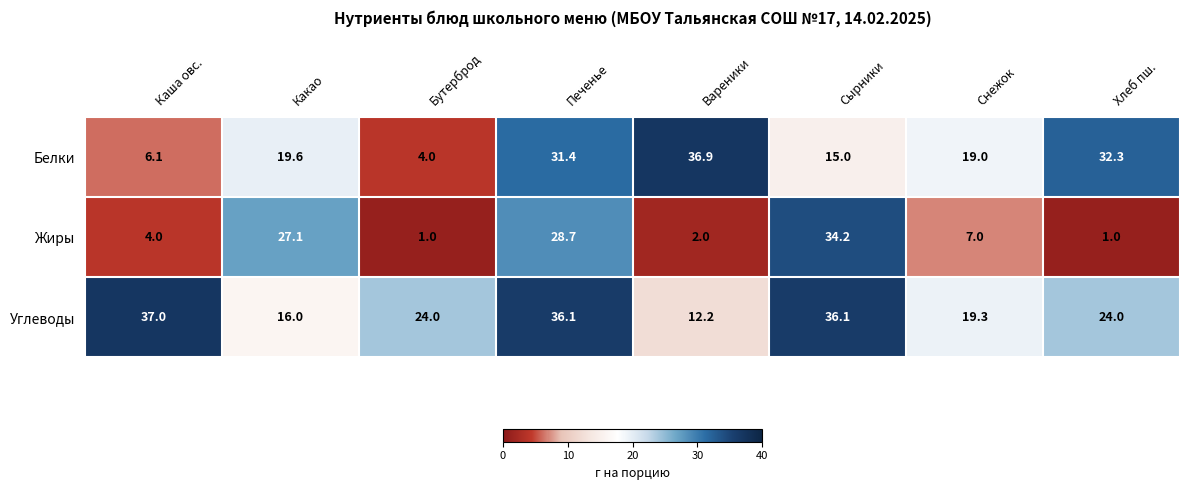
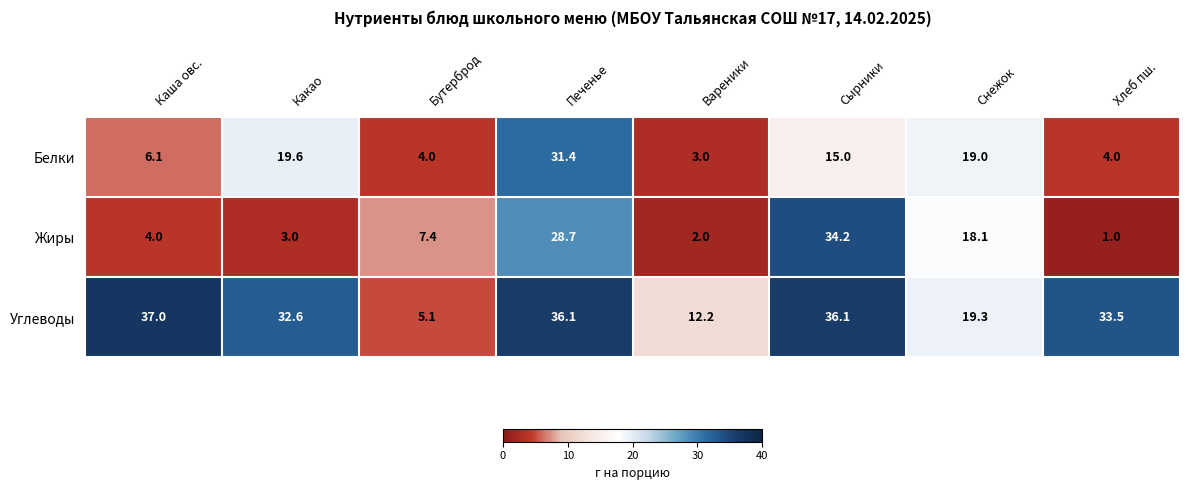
  {
    "Белки": {
      "Каша овс.": 6.1,
      "Какао": 19.6,
      "Бутерброд": 4.0,
      "Печенье": 31.4,
-     "Вареники": 36.9,
+     "Вареники": 3.0,
      "Сырники": 15.0,
      "Снежок": 19.0,
-     "Хлеб пш.": 32.3
+     "Хлеб пш.": 4.0
    },
    "Жиры": {
      "Каша овс.": 4.0,
-     "Какао": 27.1,
-     "Бутерброд": 1.0,
+     "Какао": 3.0,
+     "Бутерброд": 7.4,
      "Печенье": 28.7,
      "Вареники": 2.0,
      "Сырники": 34.2,
-     "Снежок": 7.0,
+     "Снежок": 18.1,
      "Хлеб пш.": 1.0
    },
    "Углеводы": {
      "Каша овс.": 37.0,
-     "Какао": 16.0,
-     "Бутерброд": 24.0,
+     "Какао": 32.6,
+     "Бутерброд": 5.1,
      "Печенье": 36.1,
      "Вареники": 12.2,
      "Сырники": 36.1,
      "Снежок": 19.3,
-     "Хлеб пш.": 24.0
+     "Хлеб пш.": 33.5
    }
  }
